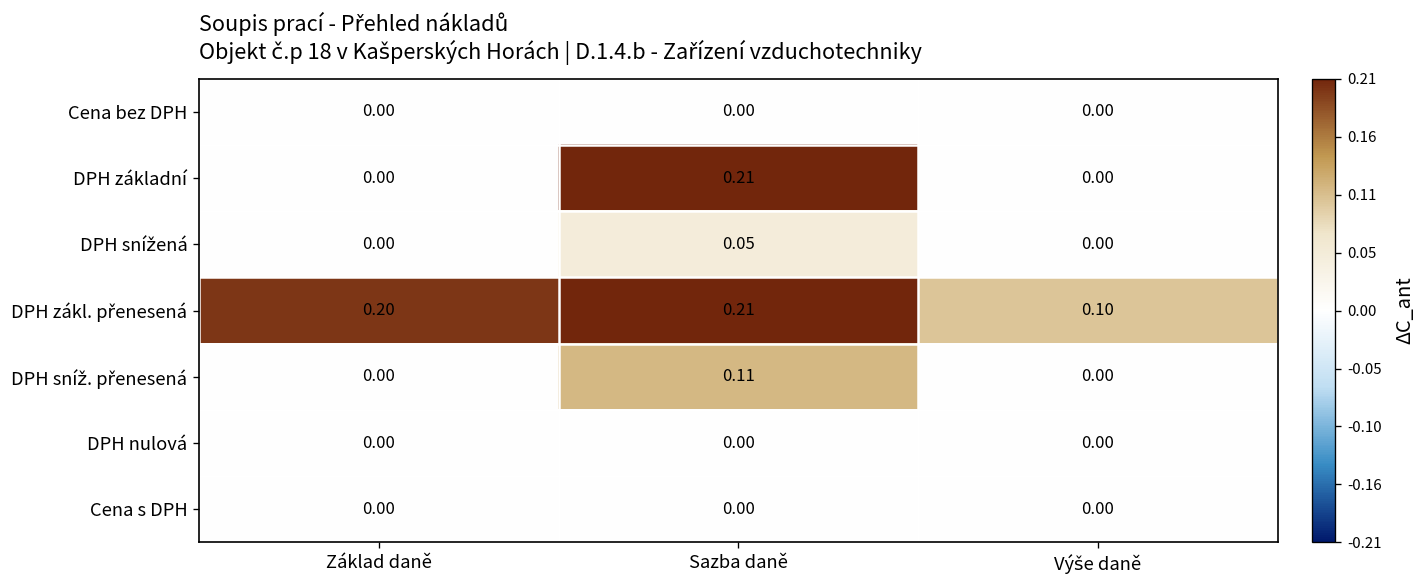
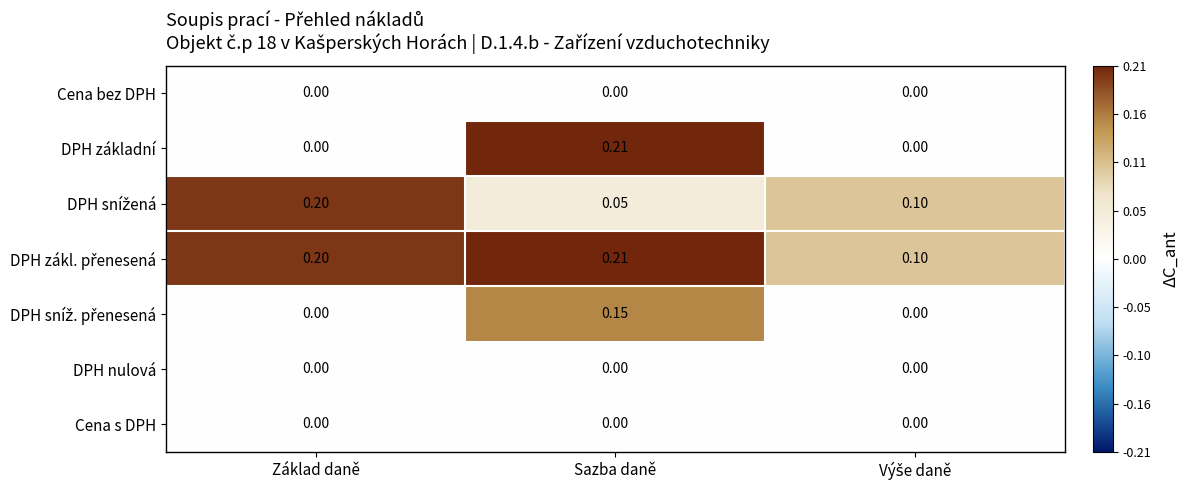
  {
    "Cena bez DPH": {
      "Základ daně": 0.00,
      "Sazba daně": 0.00,
      "Výše daně": 0.00
    },
    "DPH základní": {
      "Základ daně": 0.00,
      "Sazba daně": 0.21,
      "Výše daně": 0.00
    },
    "DPH snížená": {
-     "Základ daně": 0.00,
+     "Základ daně": 0.20,
      "Sazba daně": 0.05,
-     "Výše daně": 0.00
+     "Výše daně": 0.10
    },
    "DPH zákl. přenesená": {
      "Základ daně": 0.20,
      "Sazba daně": 0.21,
      "Výše daně": 0.10
    },
    "DPH sníž. přenesená": {
      "Základ daně": 0.00,
-     "Sazba daně": 0.11,
+     "Sazba daně": 0.15,
      "Výše daně": 0.00
    },
    "DPH nulová": {
      "Základ daně": 0.00,
      "Sazba daně": 0.00,
      "Výše daně": 0.00
    },
    "Cena s DPH": {
      "Základ daně": 0.00,
      "Sazba daně": 0.00,
      "Výše daně": 0.00
    }
  }
